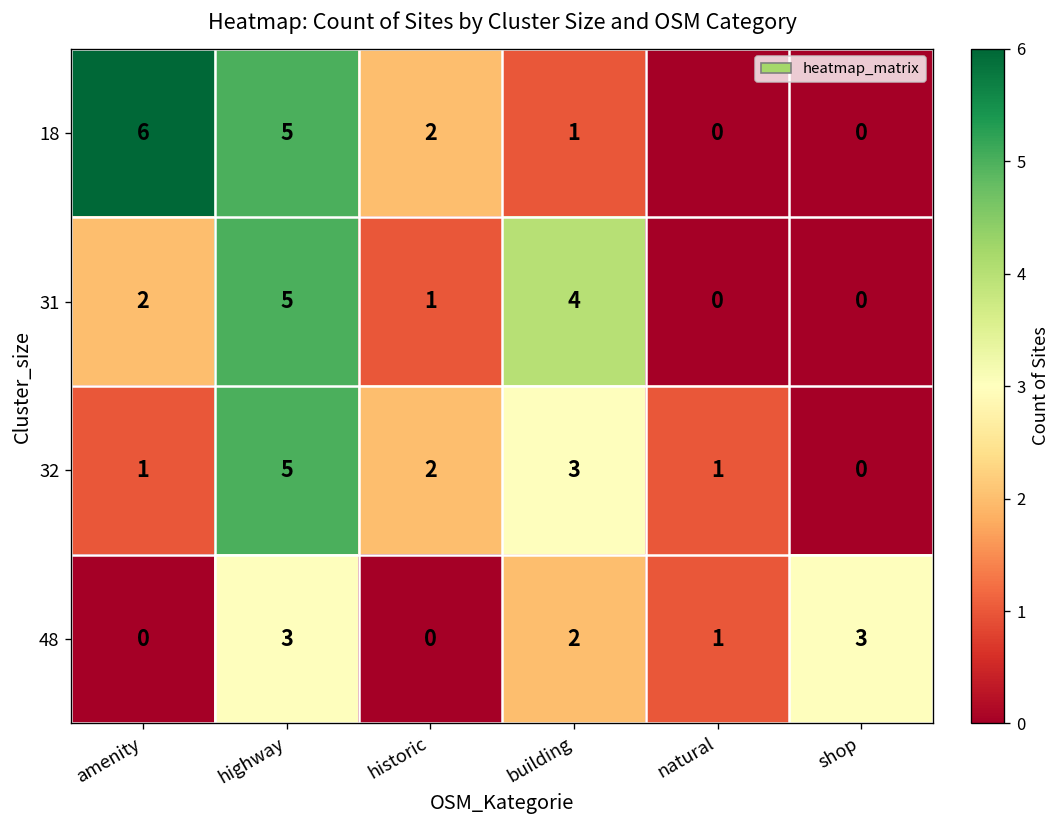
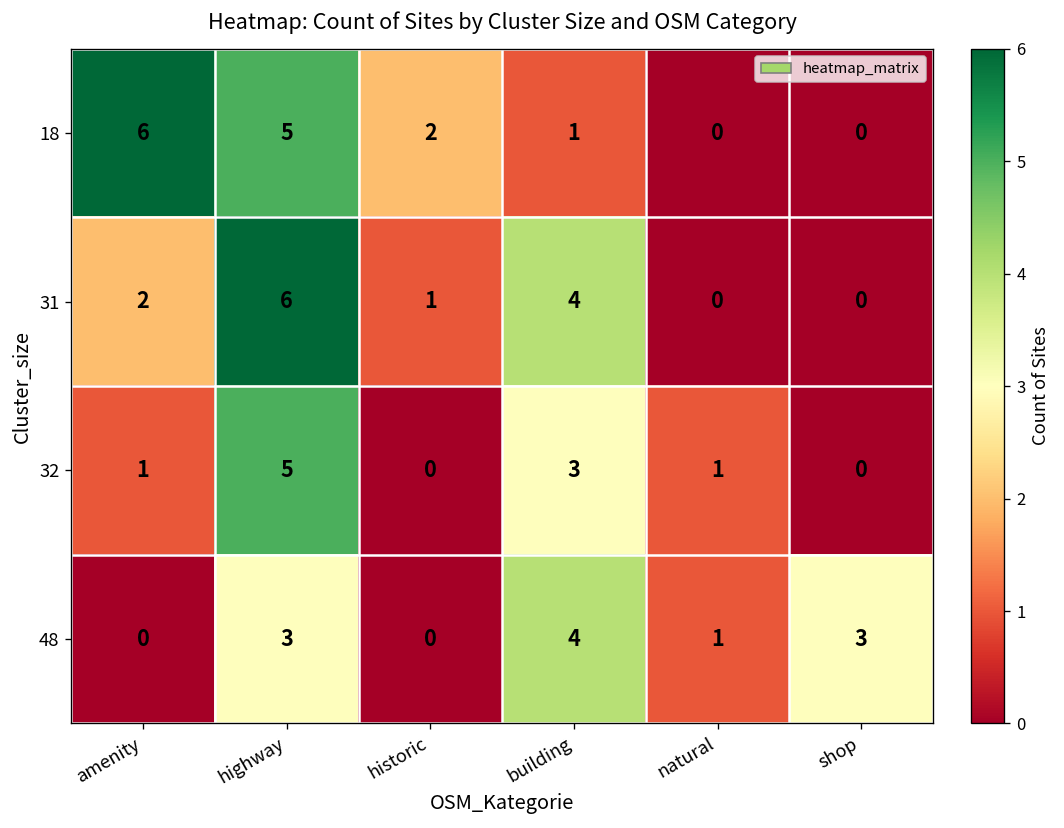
  {
    "18": {
      "amenity": 6,
      "highway": 5,
      "historic": 2,
      "building": 1,
      "natural": 0,
      "shop": 0
    },
    "31": {
      "amenity": 2,
-     "highway": 5,
+     "highway": 6,
      "historic": 1,
      "building": 4,
      "natural": 0,
      "shop": 0
    },
    "32": {
      "amenity": 1,
      "highway": 5,
-     "historic": 2,
+     "historic": 0,
      "building": 3,
      "natural": 1,
      "shop": 0
    },
    "48": {
      "amenity": 0,
      "highway": 3,
      "historic": 0,
-     "building": 2,
+     "building": 4,
      "natural": 1,
      "shop": 3
    }
  }
